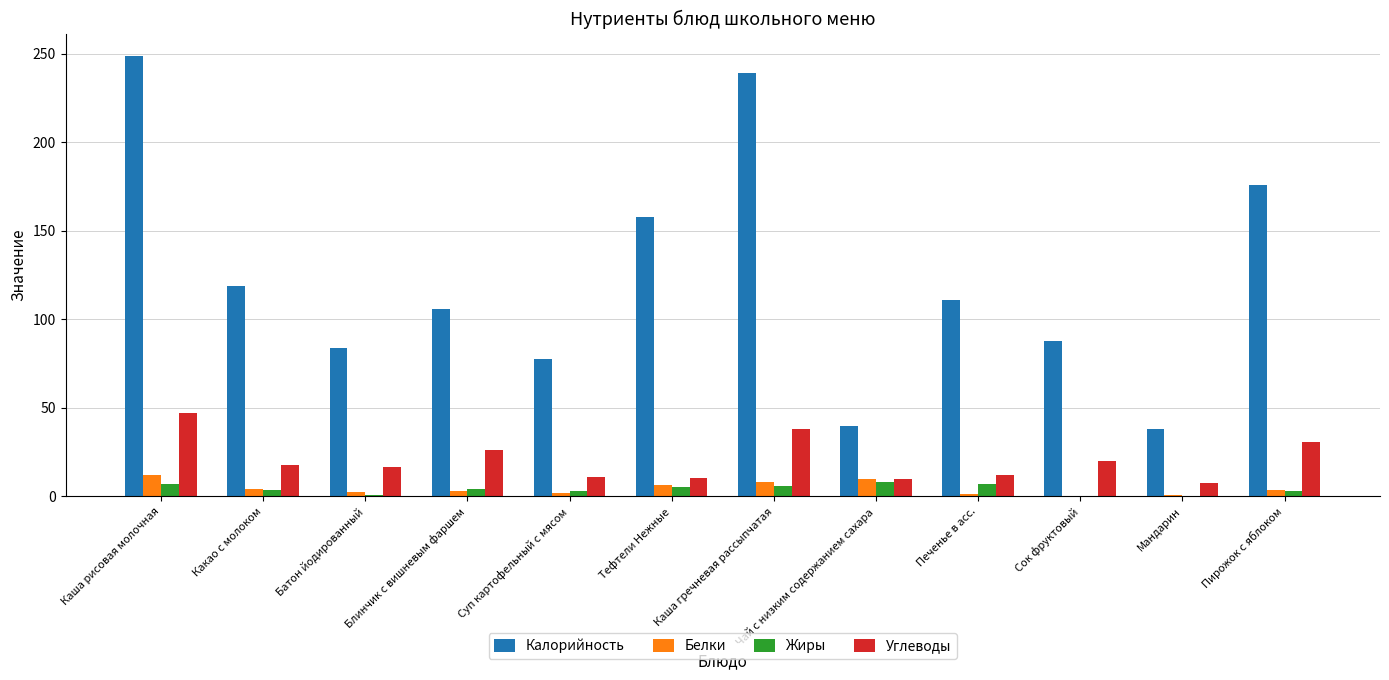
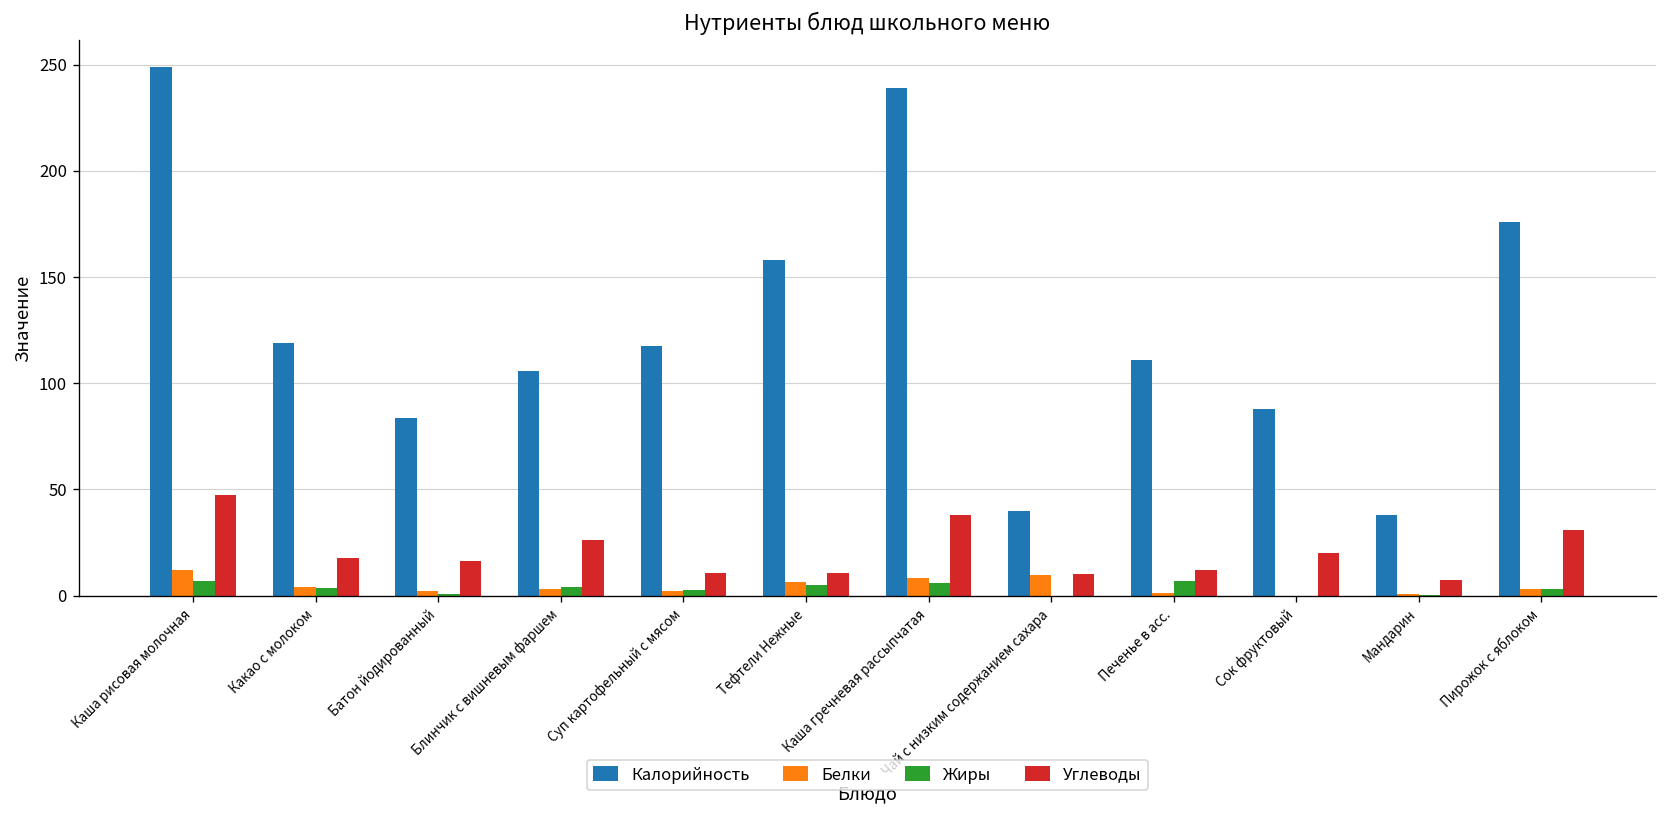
  {
    "Калорийность": {
      "Каша рисовая молочная": 249,
      "Какао с молоком": 119,
      "Батон йодированный": 84,
      "Блинчик с вишневым фаршем": 106,
-     "Суп картофельный с мясом": 78,
+     "Суп картофельный с мясом": 118,
      "Тефтели Нежные": 158,
      "Каша гречневая рассыпчатая": 239,
      "Чай с низким содержанием сахара": 40,
      "Печенье в асс.": 111,
      "Сок фруктовый": 88,
      "Мандарин": 38,
      "Пирожок с яблоком": 176
    },
    "Белки": {
      "Каша рисовая молочная": 12,
      "Какао с молоком": 4,
      "Батон йодированный": 2,
      "Блинчик с вишневым фаршем": 3,
      "Суп картофельный с мясом": 2,
      "Тефтели Нежные": 6,
      "Каша гречневая рассыпчатая": 8,
      "Чай с низким содержанием сахара": 10,
      "Сок фруктовый": 0,
      "Пирожок с яблоком": 3
    },
    "Жиры": {
      "Каша рисовая молочная": 7,
      "Какао с молоком": 4,
      "Блинчик с вишневым фаршем": 4,
      "Суп картофельный с мясом": 3,
      "Тефтели Нежные": 5,
      "Каша гречневая рассыпчатая": 6,
-     "Чай с низким содержанием сахара": 8,
+     "Чай с низким содержанием сахара": 0,
      "Печенье в асс.": 7,
      "Сок фруктовый": 0,
      "Пирожок с яблоком": 3
    },
    "Углеводы": {
      "Каша рисовая молочная": 47,
      "Какао с молоком": 18,
      "Батон йодированный": 16,
      "Блинчик с вишневым фаршем": 26,
      "Суп картофельный с мясом": 11,
      "Тефтели Нежные": 11,
      "Каша гречневая рассыпчатая": 38,
      "Чай с низким содержанием сахара": 10,
      "Печенье в асс.": 12,
      "Сок фруктовый": 20,
      "Мандарин": 8,
      "Пирожок с яблоком": 31
    }
  }
